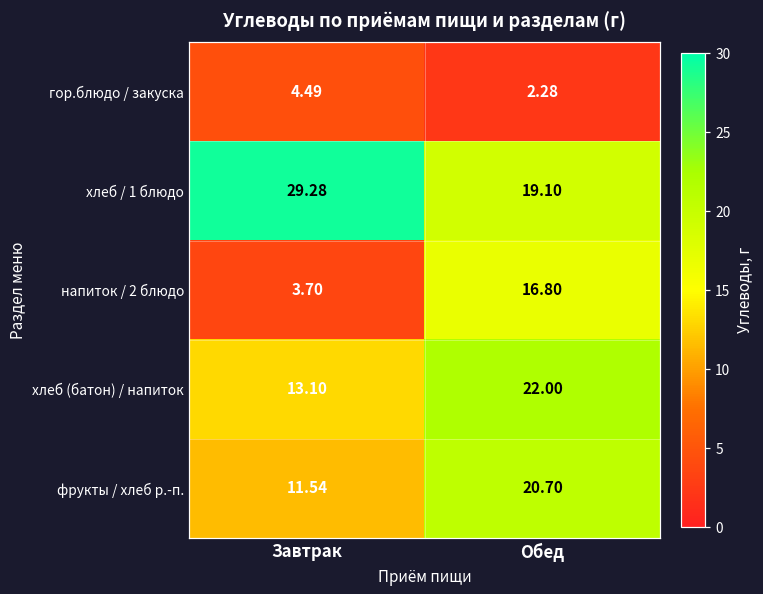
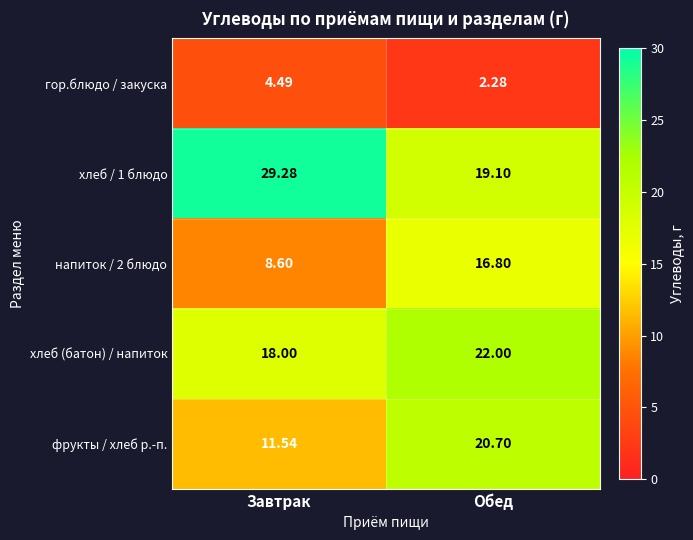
  {
    "гор.блюдо / закуска": {
      "Завтрак": 4.49,
      "Обед": 2.28
    },
    "хлеб / 1 блюдо": {
      "Завтрак": 29.28,
      "Обед": 19.10
    },
    "напиток / 2 блюдо": {
-     "Завтрак": 3.70,
+     "Завтрак": 8.60,
      "Обед": 16.80
    },
    "хлеб (батон) / напиток": {
-     "Завтрак": 13.10,
+     "Завтрак": 18.00,
      "Обед": 22.00
    },
    "фрукты / хлеб р.-п.": {
      "Завтрак": 11.54,
      "Обед": 20.70
    }
  }
